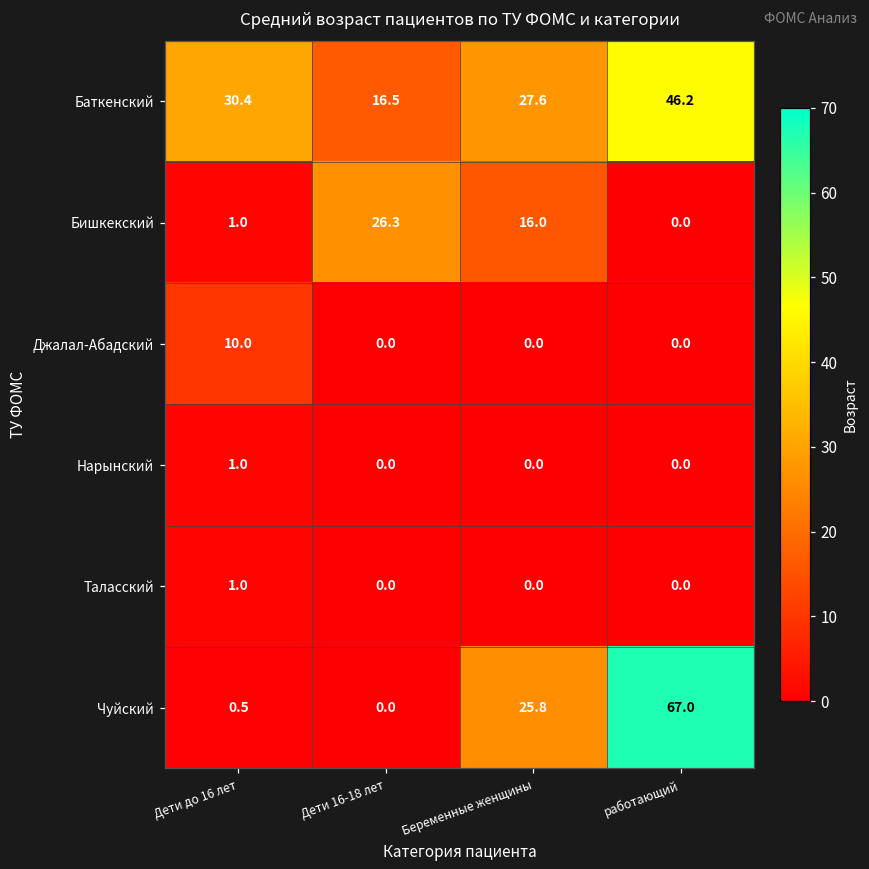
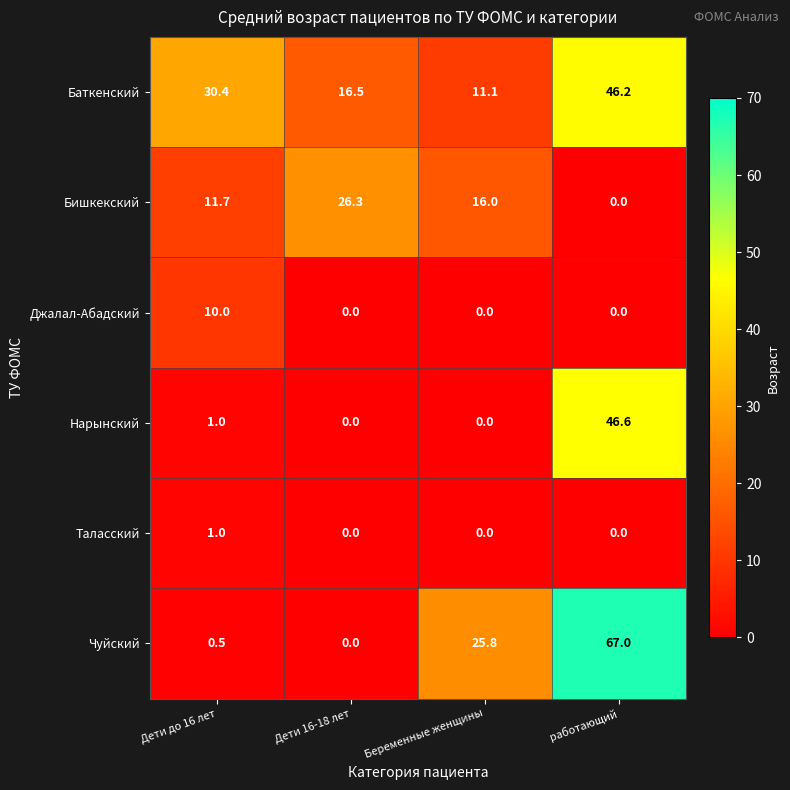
  {
    "Баткенский": {
      "Дети до 16 лет": 30.4,
      "Дети 16-18 лет": 16.5,
-     "Беременные женщины": 27.6,
+     "Беременные женщины": 11.1,
      "работающий": 46.2
    },
    "Бишкекский": {
-     "Дети до 16 лет": 1.0,
+     "Дети до 16 лет": 11.7,
      "Дети 16-18 лет": 26.3,
      "Беременные женщины": 16.0,
      "работающий": 0.0
    },
    "Джалал-Абадский": {
      "Дети до 16 лет": 10.0,
      "Дети 16-18 лет": 0.0,
      "Беременные женщины": 0.0,
      "работающий": 0.0
    },
    "Нарынский": {
      "Дети до 16 лет": 1.0,
      "Дети 16-18 лет": 0.0,
      "Беременные женщины": 0.0,
-     "работающий": 0.0
+     "работающий": 46.6
    },
    "Таласский": {
      "Дети до 16 лет": 1.0,
      "Дети 16-18 лет": 0.0,
      "Беременные женщины": 0.0,
      "работающий": 0.0
    },
    "Чуйский": {
      "Дети до 16 лет": 0.5,
      "Дети 16-18 лет": 0.0,
      "Беременные женщины": 25.8,
      "работающий": 67.0
    }
  }
